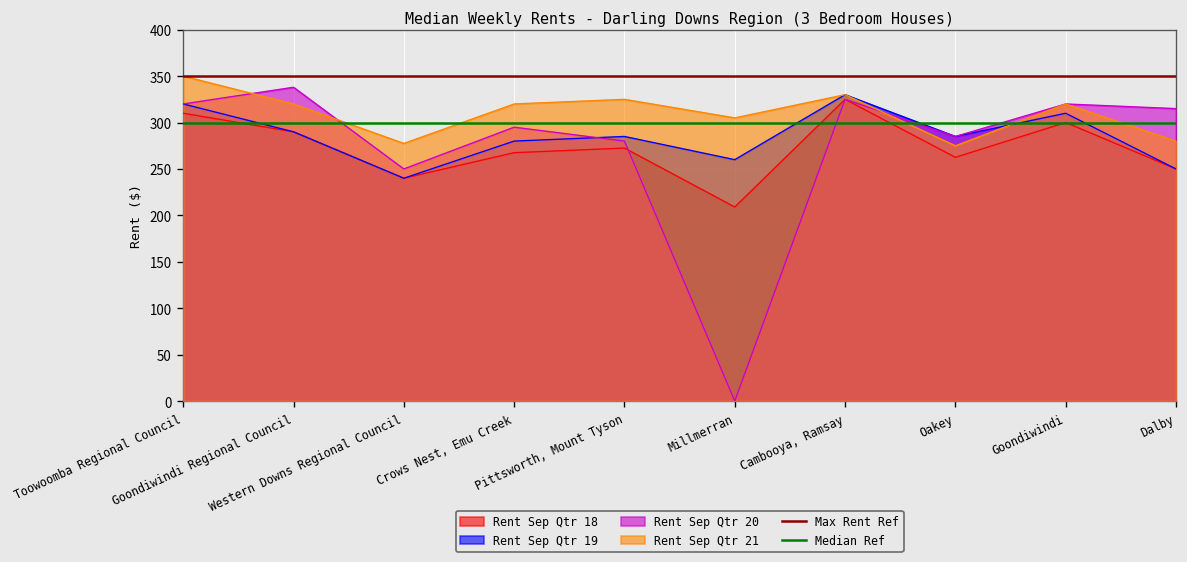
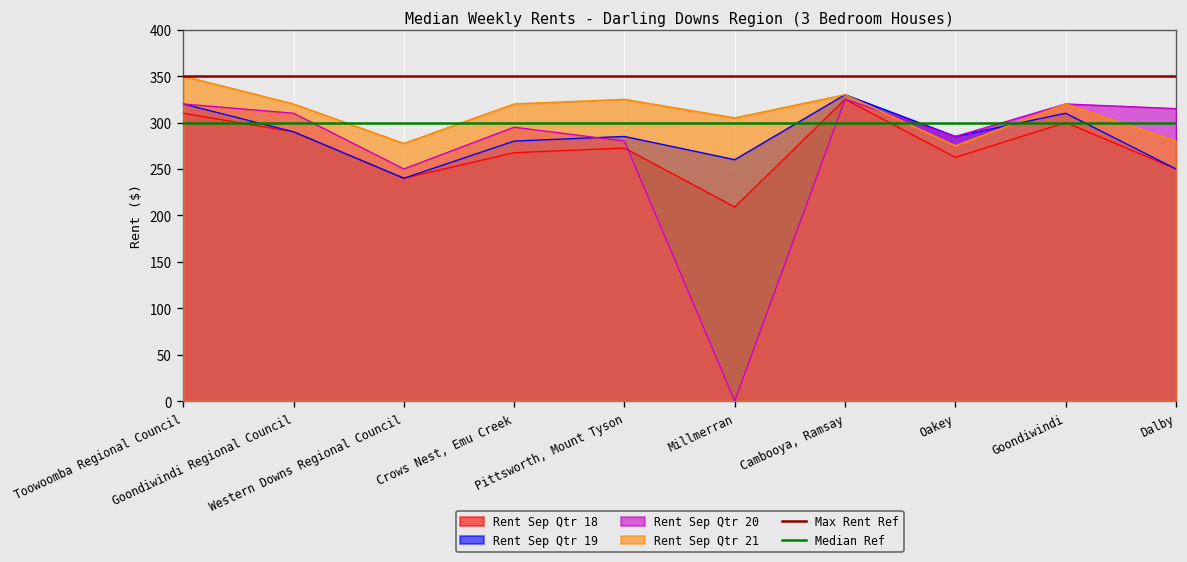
  {
    "Rent Sep Qtr 18": {
      "Toowoomba Regional Council": 310,
      "Crows Nest, Emu Creek": 270,
      "Pittsworth, Mount Tyson": 270,
      "Millmerran": 210,
      "Oakey": 260,
      "Goondiwindi": 300
    },
    "Rent Sep Qtr 19": {
      "Crows Nest, Emu Creek": 280,
      "Pittsworth, Mount Tyson": 290,
      "Millmerran": 260,
      "Goondiwindi": 310
    },
    "Rent Sep Qtr 20": {
-     "Goondiwindi Regional Council": 340,
+     "Goondiwindi Regional Council": 310,
      "Western Downs Regional Council": 250,
      "Crows Nest, Emu Creek": 300,
      "Pittsworth, Mount Tyson": 280,
      "Millmerran": 0,
      "Dalby": 320
    },
    "Rent Sep Qtr 21": {
      "Toowoomba Regional Council": 350,
      "Goondiwindi Regional Council": 320,
      "Western Downs Regional Council": 280,
      "Crows Nest, Emu Creek": 320,
      "Pittsworth, Mount Tyson": 330,
      "Millmerran": 310,
      "Oakey": 280,
      "Dalby": 280
    }
  }
